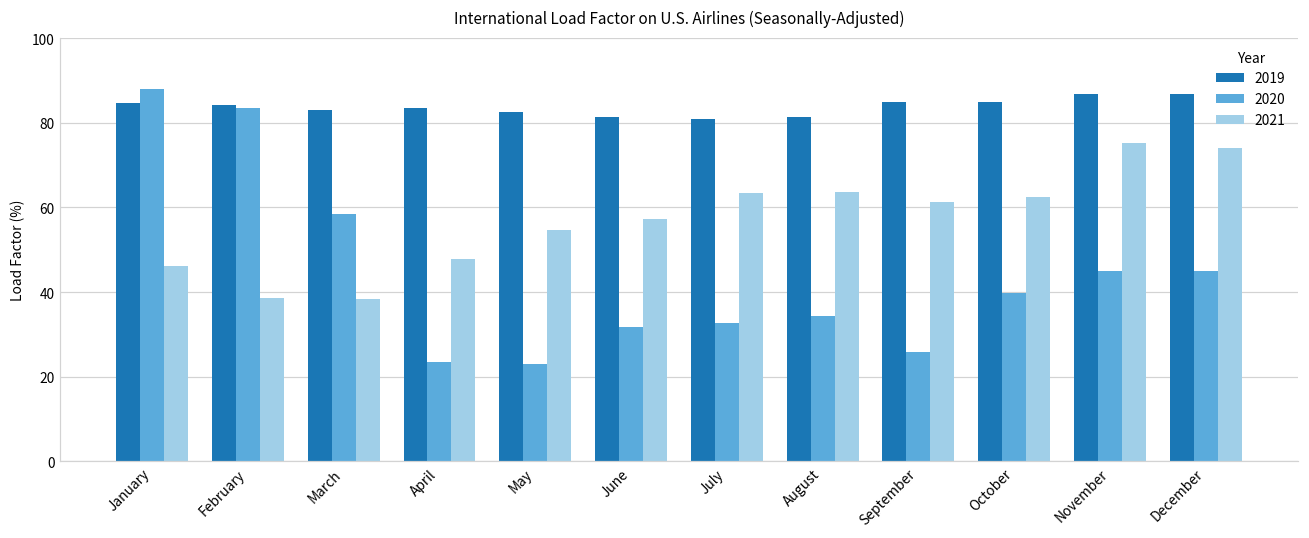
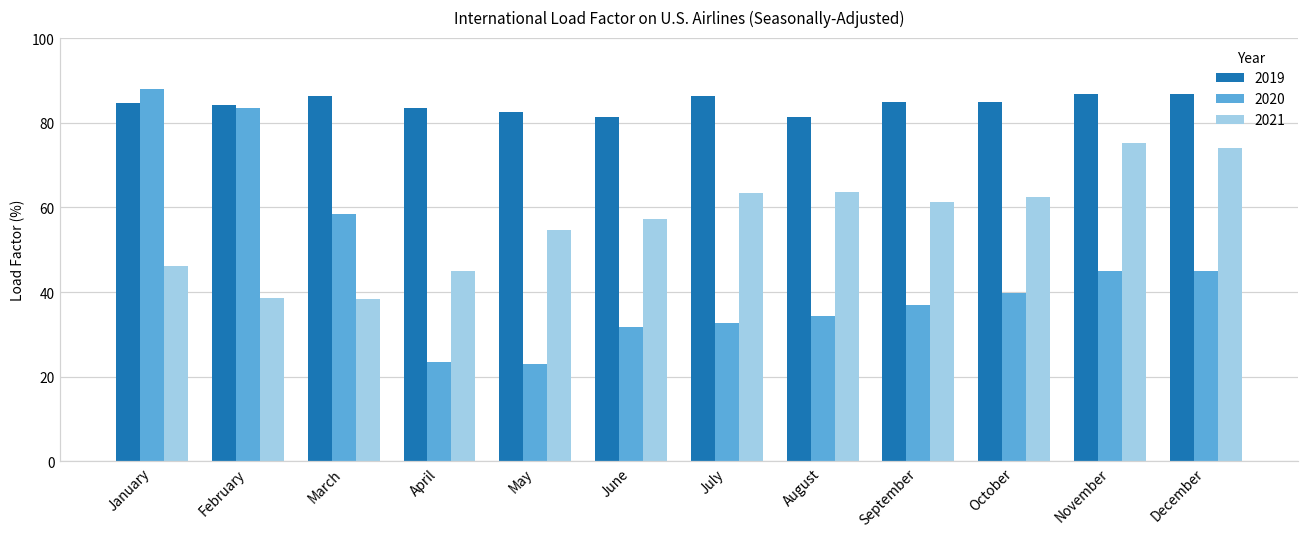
  {
    "2019": {
      "January": 85,
      "February": 84,
-     "March": 83,
+     "March": 86,
      "April": 84,
      "May": 83,
      "June": 81,
-     "July": 81,
+     "July": 86,
      "August": 81,
      "September": 85,
      "October": 85,
      "November": 87,
      "December": 87
    },
    "2020": {
      "January": 88,
      "February": 84,
      "March": 58,
      "April": 24,
      "May": 23,
      "June": 32,
      "July": 33,
      "August": 34,
-     "September": 26,
+     "September": 37,
      "October": 40,
      "November": 45,
      "December": 45
    },
    "2021": {
      "January": 46,
      "February": 39,
      "March": 38,
-     "April": 48,
+     "April": 45,
      "May": 55,
      "June": 57,
      "July": 63,
      "August": 64,
      "September": 61,
      "October": 62,
      "November": 75,
      "December": 74
    }
  }
